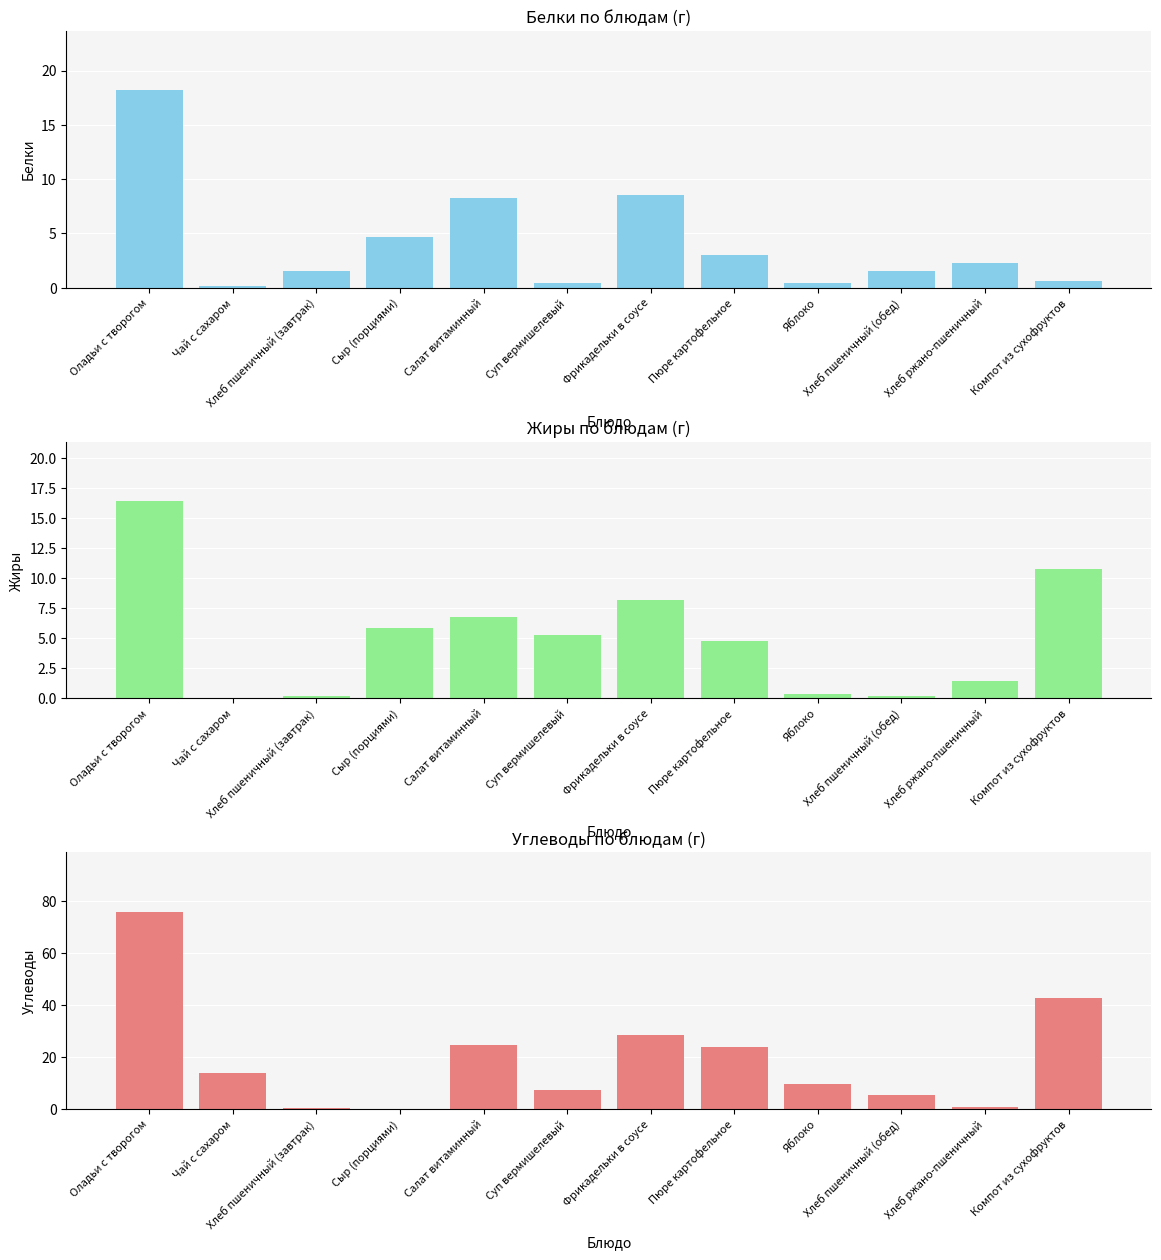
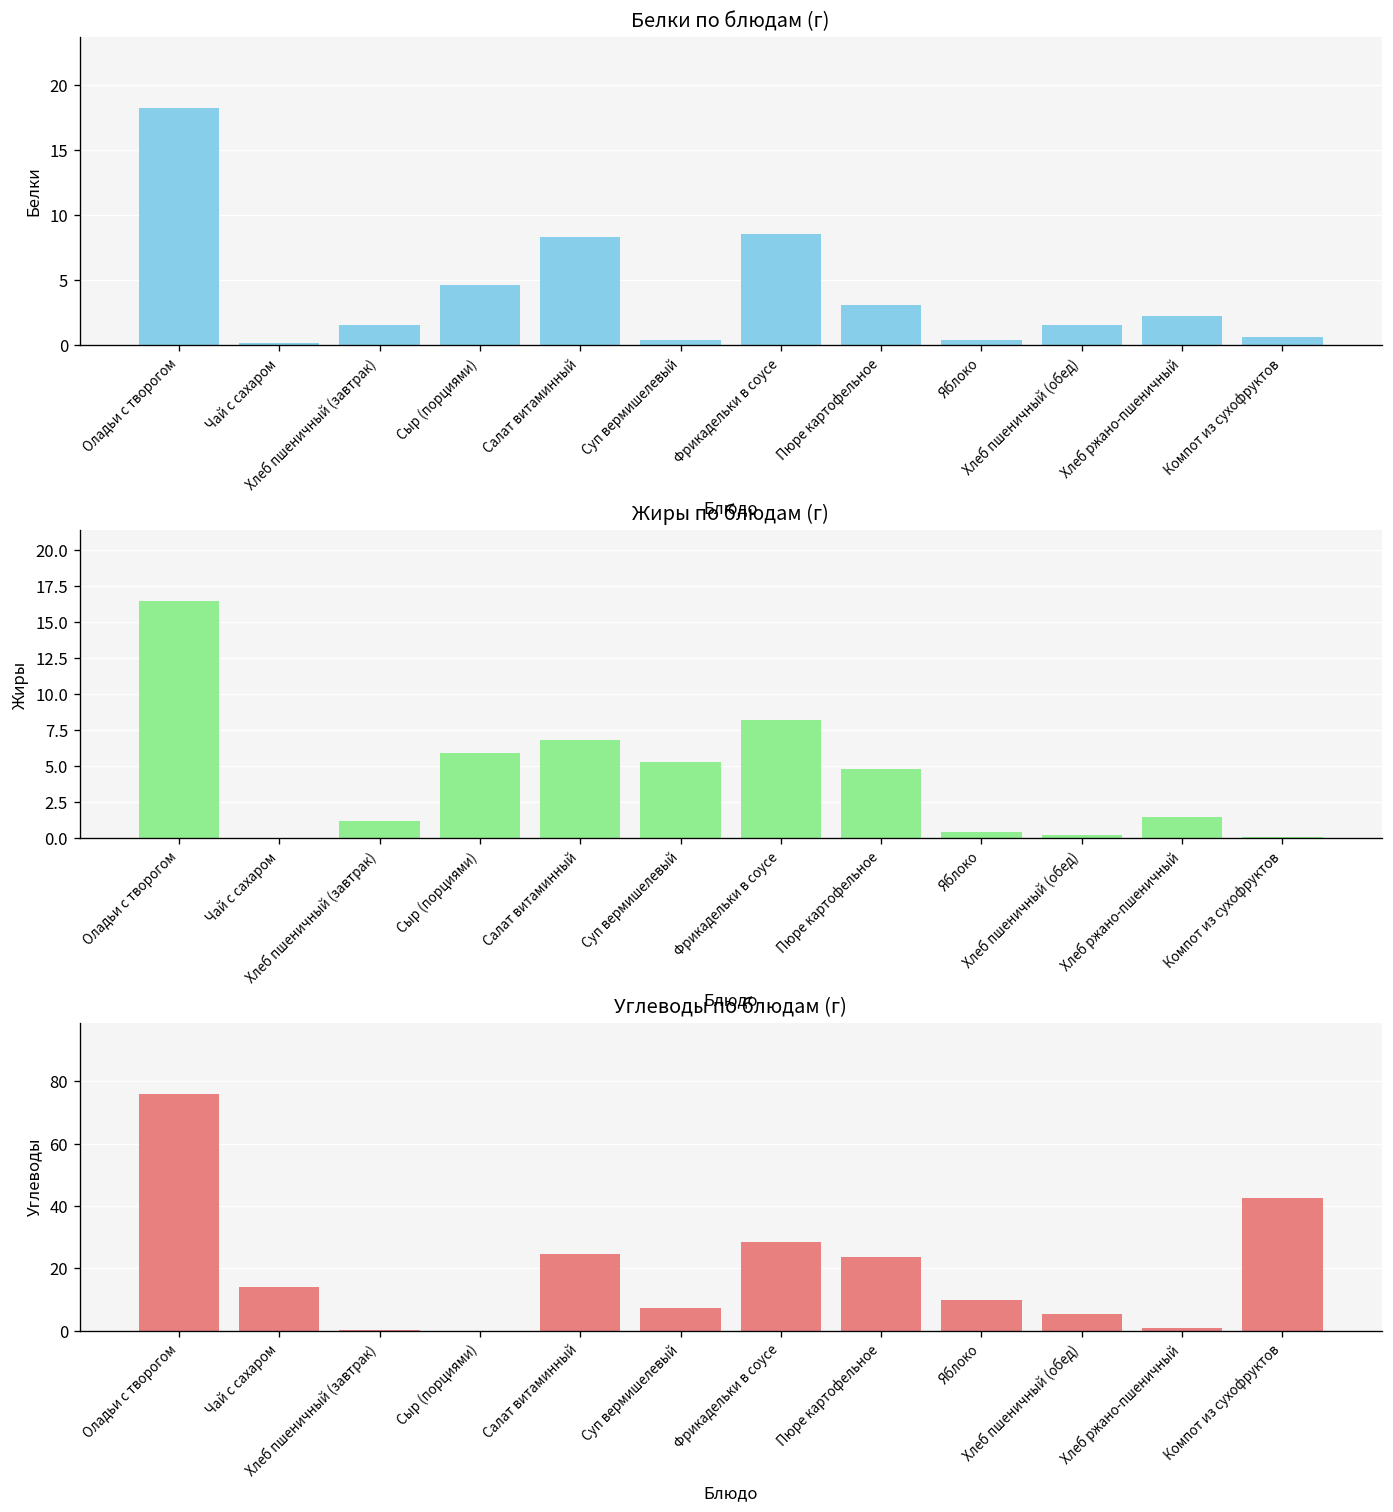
  {
    "Белки по блюдам (г)": {
      "Оладьи с творогом": 18.2,
      "Хлеб пшеничный (завтрак)": 1.6,
      "Сыр (порциями)": 4.6,
      "Салат витаминный": 8.3,
      "Суп вермишелевый": 0.4,
      "Фрикадельки в соусе": 8.5,
      "Пюре картофельное": 3.1,
      "Яблоко": 0.4,
      "Хлеб пшеничный (обед)": 1.6,
      "Хлеб ржано-пшеничный": 2.2,
      "Компот из сухофруктов": 0.7
    },
    "Жиры по блюдам (г)": {
      "Оладьи с творогом": 16.4,
      "Чай с сахаром": 0.0,
-     "Хлеб пшеничный (завтрак)": 0.2,
+     "Хлеб пшеничный (завтрак)": 1.2,
      "Сыр (порциями)": 5.9,
      "Салат витаминный": 6.8,
      "Суп вермишелевый": 5.3,
      "Фрикадельки в соусе": 8.2,
      "Пюре картофельное": 4.8,
      "Яблоко": 0.4,
      "Хлеб ржано-пшеничный": 1.4,
-     "Компот из сухофруктов": 10.8
+     "Компот из сухофруктов": 0.1
    },
    "Углеводы по блюдам (г)": {
      "Оладьи с творогом": 76,
      "Чай с сахаром": 14,
      "Сыр (порциями)": 0,
      "Салат витаминный": 25,
      "Суп вермишелевый": 7,
      "Фрикадельки в соусе": 29,
      "Пюре картофельное": 24,
      "Яблоко": 10,
      "Хлеб пшеничный (обед)": 6,
      "Компот из сухофруктов": 43
    }
  }
